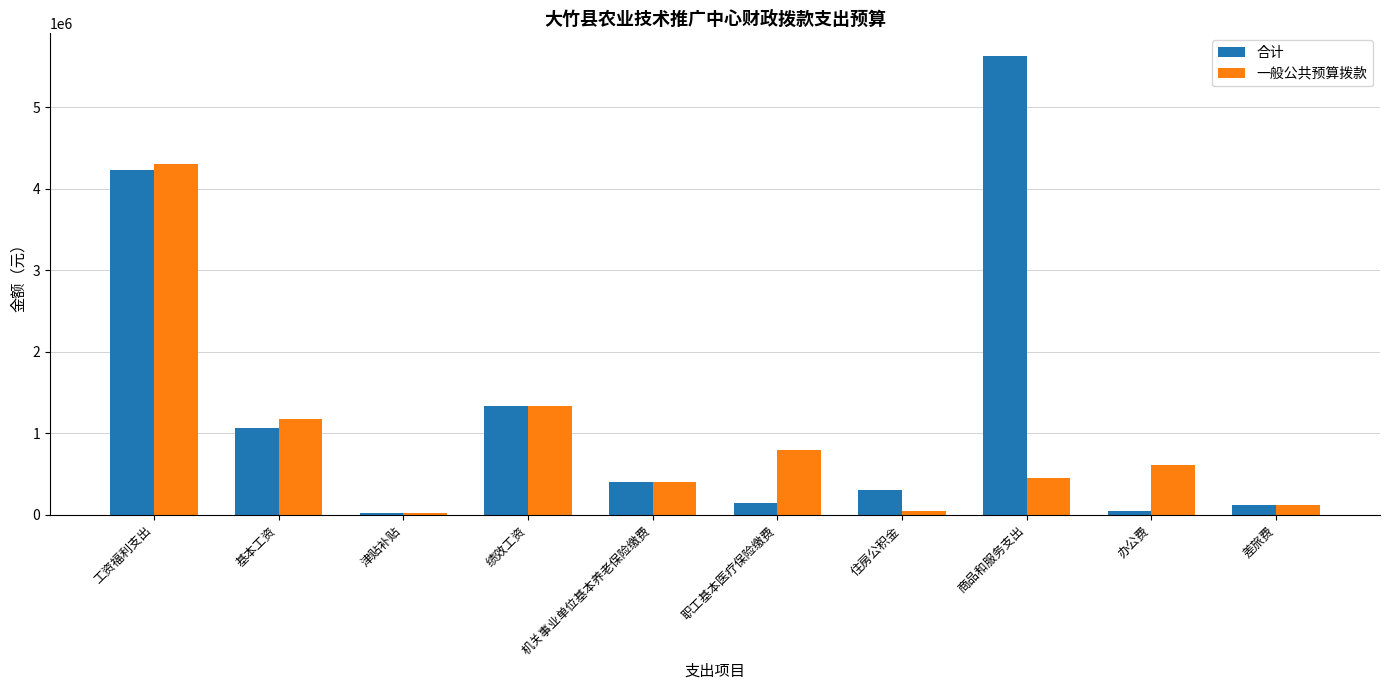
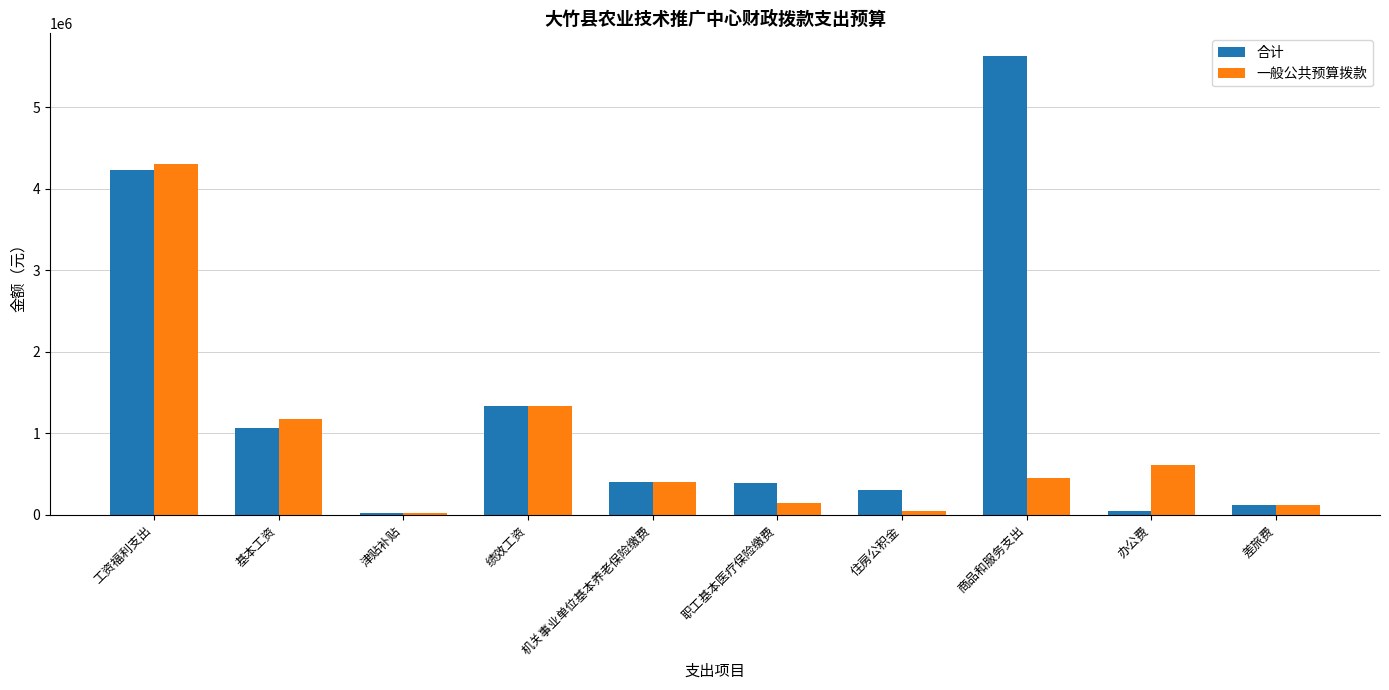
  {
    "合计": {
      "工资福利支出": 4200000,
      "基本工资": 1100000,
      "绩效工资": 1300000,
      "机关事业单位基本养老保险缴费": 400000,
-     "职工基本医疗保险缴费": 100000,
+     "职工基本医疗保险缴费": 400000,
      "住房公积金": 300000,
      "商品和服务支出": 5600000,
      "办公费": 100000,
      "差旅费": 100000
    },
    "一般公共预算拨款": {
      "工资福利支出": 4300000,
      "基本工资": 1200000,
      "绩效工资": 1300000,
      "机关事业单位基本养老保险缴费": 400000,
-     "职工基本医疗保险缴费": 800000,
+     "职工基本医疗保险缴费": 100000,
      "住房公积金": 100000,
      "商品和服务支出": 500000,
      "办公费": 600000,
      "差旅费": 100000
    }
  }
